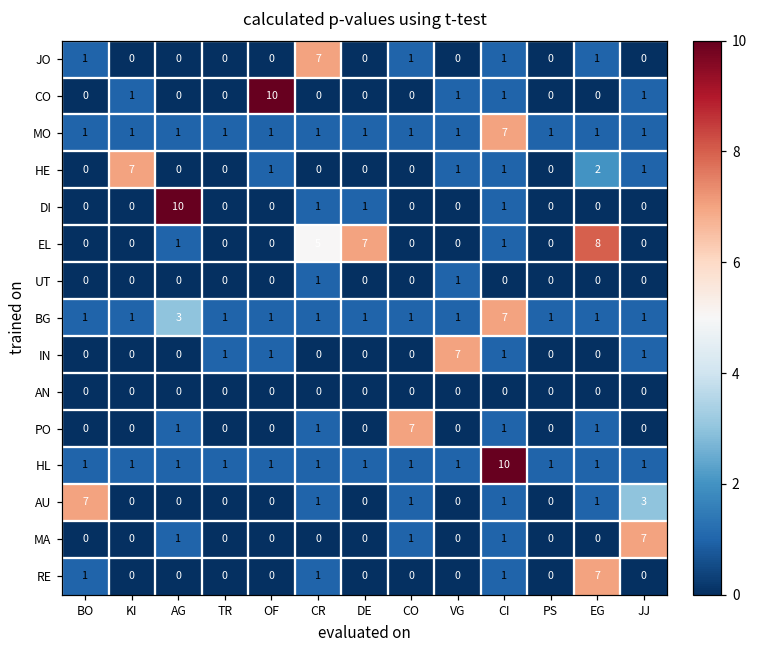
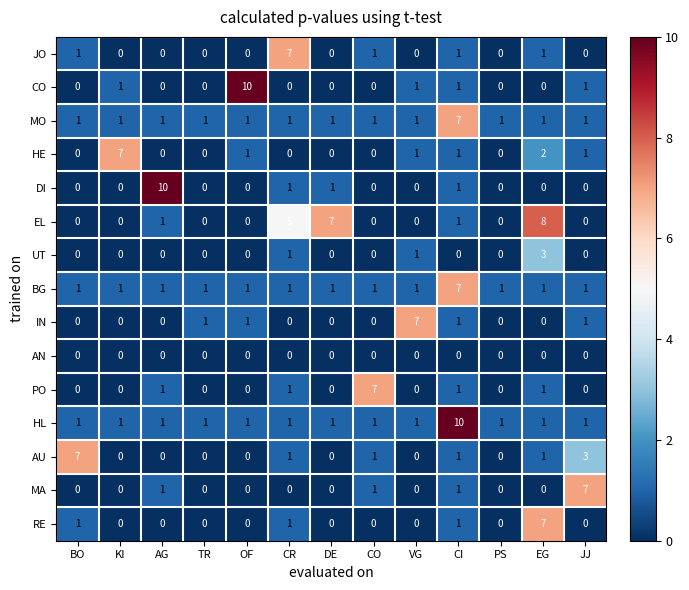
  {
    "JO": {
      "BO": 1,
      "KI": 0,
      "AG": 0,
      "TR": 0,
      "OF": 0,
      "CR": 7,
      "DE": 0,
      "CO": 1,
      "VG": 0,
      "CI": 1,
      "PS": 0,
      "EG": 1,
      "JJ": 0
    },
    "CO": {
      "BO": 0,
      "KI": 1,
      "AG": 0,
      "TR": 0,
      "OF": 10,
      "CR": 0,
      "DE": 0,
      "CO": 0,
      "VG": 1,
      "CI": 1,
      "PS": 0,
      "EG": 0,
      "JJ": 1
    },
    "MO": {
      "BO": 1,
      "KI": 1,
      "AG": 1,
      "TR": 1,
      "OF": 1,
      "CR": 1,
      "DE": 1,
      "CO": 1,
      "VG": 1,
      "CI": 7,
      "PS": 1,
      "EG": 1,
      "JJ": 1
    },
    "HE": {
      "BO": 0,
      "KI": 7,
      "AG": 0,
      "TR": 0,
      "OF": 1,
      "CR": 0,
      "DE": 0,
      "CO": 0,
      "VG": 1,
      "CI": 1,
      "PS": 0,
      "EG": 2,
      "JJ": 1
    },
    "DI": {
      "BO": 0,
      "KI": 0,
      "AG": 10,
      "TR": 0,
      "OF": 0,
      "CR": 1,
      "DE": 1,
      "CO": 0,
      "VG": 0,
      "CI": 1,
      "PS": 0,
      "EG": 0,
      "JJ": 0
    },
    "EL": {
      "BO": 0,
      "KI": 0,
      "AG": 1,
      "TR": 0,
      "OF": 0,
      "DE": 7,
      "CO": 0,
      "VG": 0,
      "CI": 1,
      "PS": 0,
      "EG": 8,
      "JJ": 0
    },
    "UT": {
      "BO": 0,
      "KI": 0,
      "AG": 0,
      "TR": 0,
      "OF": 0,
      "CR": 1,
      "DE": 0,
      "CO": 0,
      "VG": 1,
      "CI": 0,
      "PS": 0,
-     "EG": 0,
+     "EG": 3,
      "JJ": 0
    },
    "BG": {
      "BO": 1,
      "KI": 1,
-     "AG": 3,
+     "AG": 1,
      "TR": 1,
      "OF": 1,
      "CR": 1,
      "DE": 1,
      "CO": 1,
      "VG": 1,
      "CI": 7,
      "PS": 1,
      "EG": 1,
      "JJ": 1
    },
    "IN": {
      "BO": 0,
      "KI": 0,
      "AG": 0,
      "TR": 1,
      "OF": 1,
      "CR": 0,
      "DE": 0,
      "CO": 0,
      "VG": 7,
      "CI": 1,
      "PS": 0,
      "EG": 0,
      "JJ": 1
    },
    "AN": {
      "BO": 0,
      "KI": 0,
      "AG": 0,
      "TR": 0,
      "OF": 0,
      "CR": 0,
      "DE": 0,
      "CO": 0,
      "VG": 0,
      "CI": 0,
      "PS": 0,
      "EG": 0,
      "JJ": 0
    },
    "PO": {
      "BO": 0,
      "KI": 0,
      "AG": 1,
      "TR": 0,
      "OF": 0,
      "CR": 1,
      "DE": 0,
      "CO": 7,
      "VG": 0,
      "CI": 1,
      "PS": 0,
      "EG": 1,
      "JJ": 0
    },
    "HL": {
      "BO": 1,
      "KI": 1,
      "AG": 1,
      "TR": 1,
      "OF": 1,
      "CR": 1,
      "DE": 1,
      "CO": 1,
      "VG": 1,
      "CI": 10,
      "PS": 1,
      "EG": 1,
      "JJ": 1
    },
    "AU": {
      "BO": 7,
      "KI": 0,
      "AG": 0,
      "TR": 0,
      "OF": 0,
      "CR": 1,
      "DE": 0,
      "CO": 1,
      "VG": 0,
      "CI": 1,
      "PS": 0,
      "EG": 1,
      "JJ": 3
    },
    "MA": {
      "BO": 0,
      "KI": 0,
      "AG": 1,
      "TR": 0,
      "OF": 0,
      "CR": 0,
      "DE": 0,
      "CO": 1,
      "VG": 0,
      "CI": 1,
      "PS": 0,
      "EG": 0,
      "JJ": 7
    },
    "RE": {
      "BO": 1,
      "KI": 0,
      "AG": 0,
      "TR": 0,
      "OF": 0,
      "CR": 1,
      "DE": 0,
      "CO": 0,
      "VG": 0,
      "CI": 1,
      "PS": 0,
      "EG": 7,
      "JJ": 0
    }
  }
